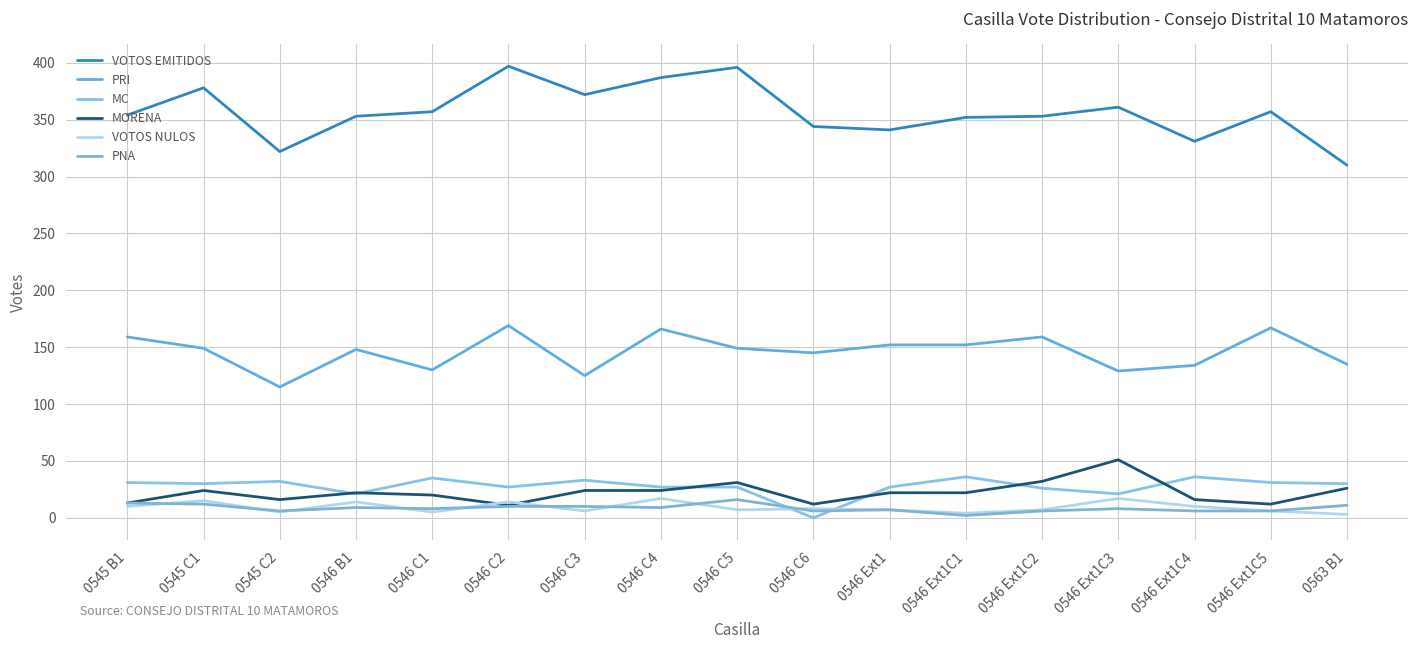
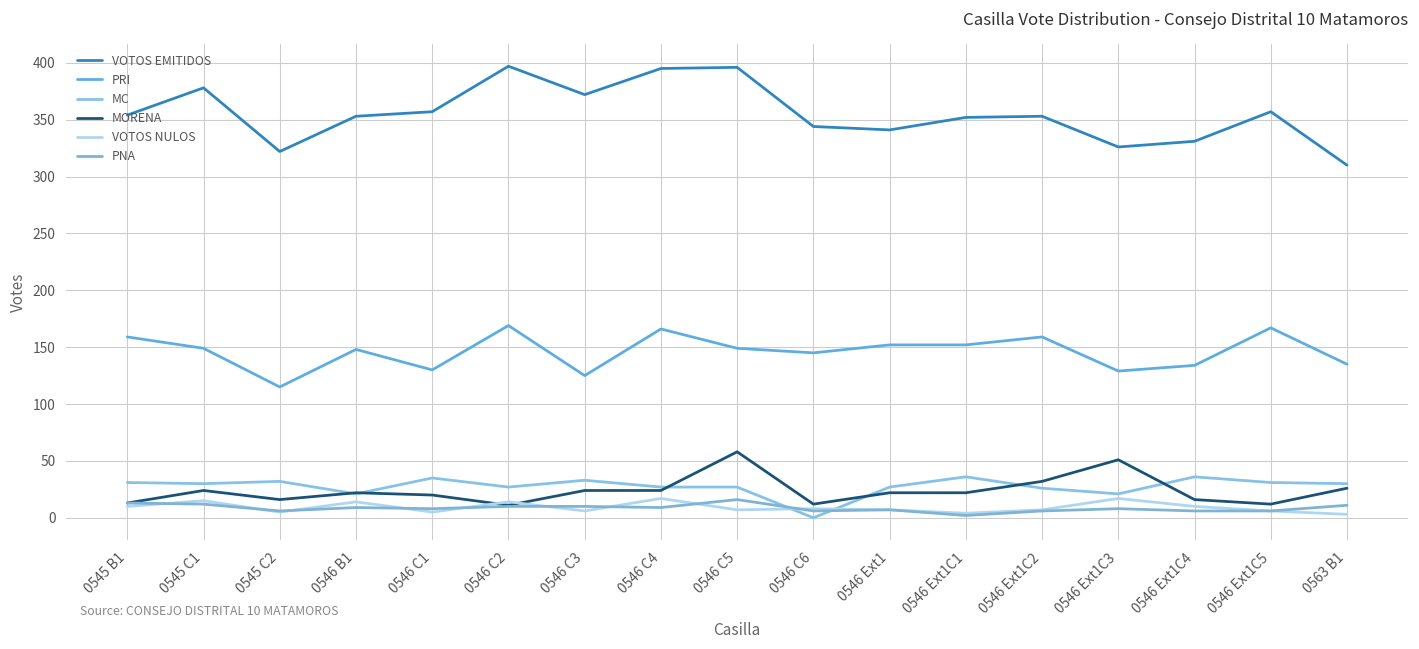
  {
    "VOTOS EMITIDOS": {
      "0545 B1": 354,
      "0545 C1": 378,
      "0545 C2": 322,
      "0546 B1": 353,
      "0546 C1": 357,
      "0546 C2": 397,
      "0546 C3": 372,
-     "0546 C4": 387,
+     "0546 C4": 395,
      "0546 C5": 396,
      "0546 C6": 344,
      "0546 Ext1": 341,
      "0546 Ext1C1": 352,
      "0546 Ext1C2": 353,
-     "0546 Ext1C3": 361,
+     "0546 Ext1C3": 326,
      "0546 Ext1C4": 331,
      "0546 Ext1C5": 357,
      "0563 B1": 310
    },
    "MORENA": {
      "0545 C1": 24,
      "0545 C2": 16,
      "0546 C1": 20,
      "0546 C3": 24,
      "0546 C4": 24,
-     "0546 C5": 31,
+     "0546 C5": 58,
      "0546 C6": 12,
      "0546 Ext1": 22,
      "0546 Ext1C1": 22,
      "0546 Ext1C2": 32,
      "0546 Ext1C3": 51,
      "0546 Ext1C4": 16,
      "0546 Ext1C5": 12,
      "0563 B1": 26
    }
  }
